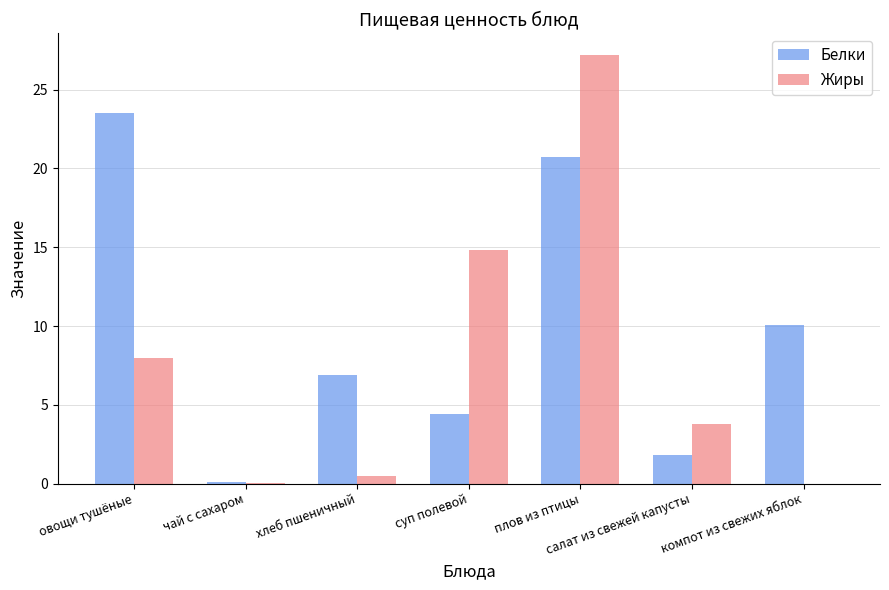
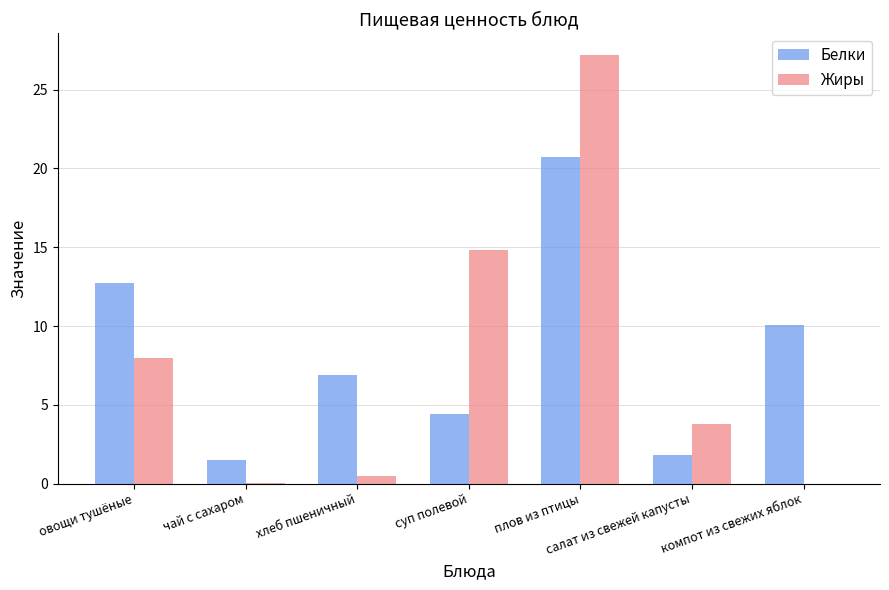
  {
    "Белки": {
-     "овощи тушёные": 23.5,
-     "чай с сахаром": 0.1,
+     "овощи тушёные": 12.7,
+     "чай с сахаром": 1.5,
      "хлеб пшеничный": 6.9,
      "суп полевой": 4.4,
      "плов из птицы": 20.7,
      "салат из свежей капусты": 1.8,
      "компот из свежих яблок": 10.1
    },
    "Жиры": {
      "овощи тушёные": 8.0,
      "хлеб пшеничный": 0.5,
      "суп полевой": 14.8,
      "плов из птицы": 27.2,
      "салат из свежей капусты": 3.8,
      "компот из свежих яблок": 0.0
    }
  }
